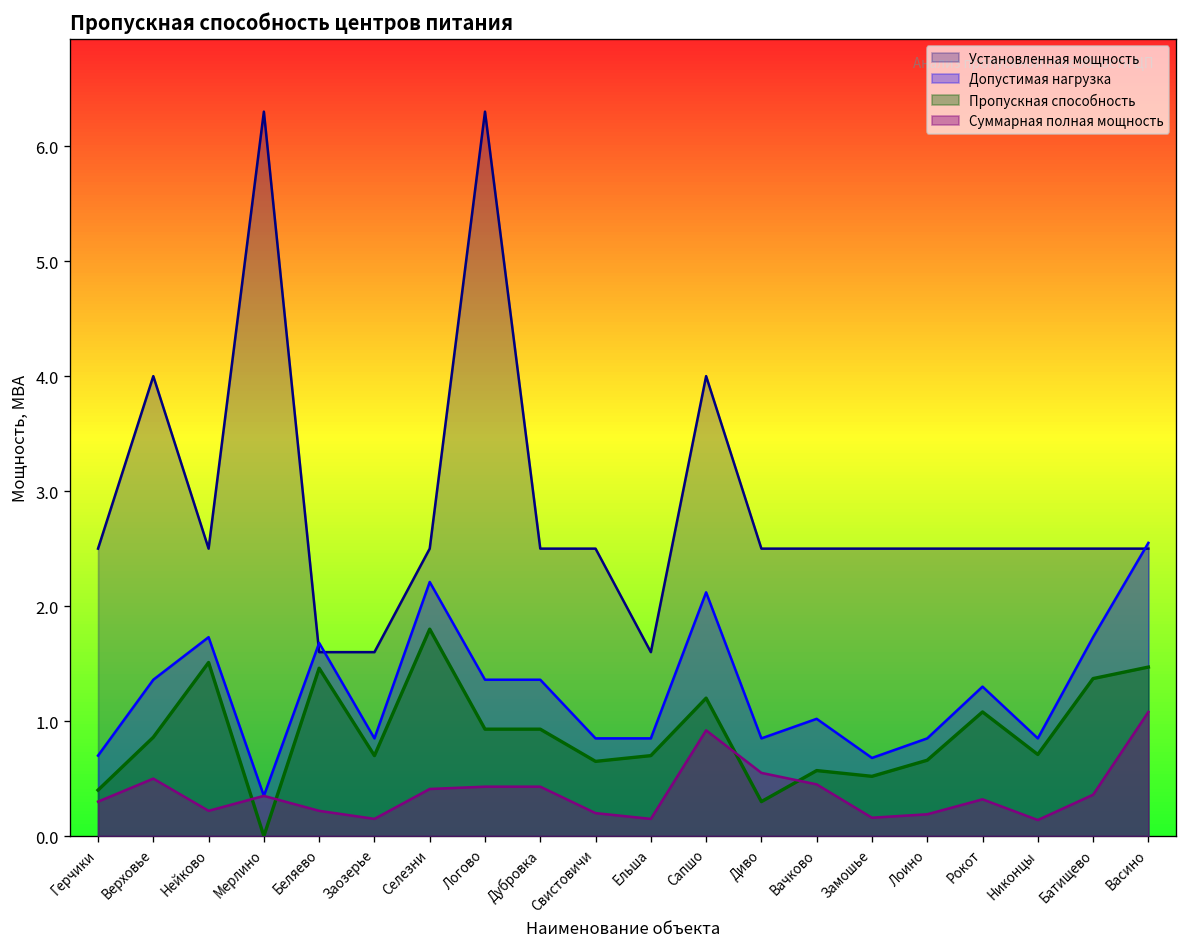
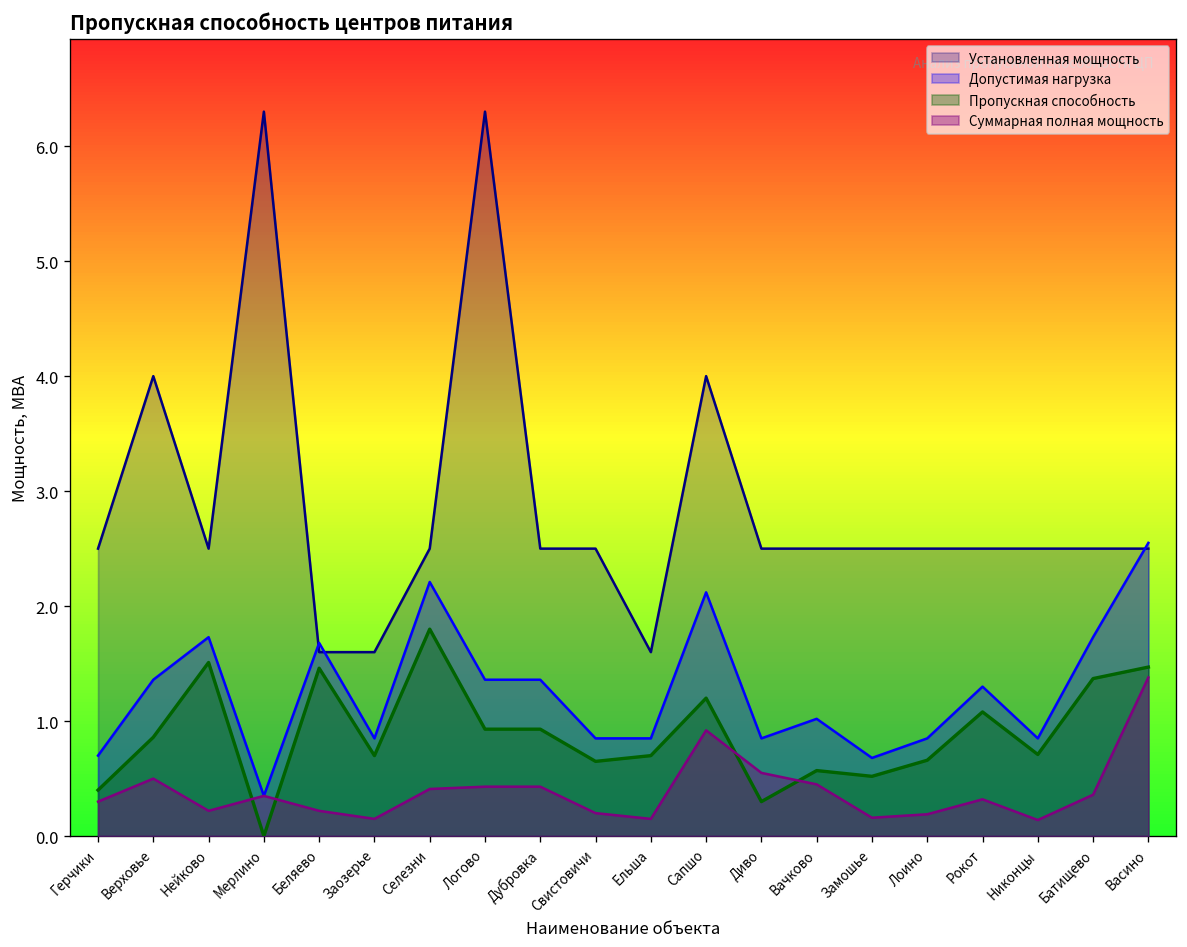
  {
    "Установленная мощность": {
      "Герчики": 2.5,
      "Верховье": 4.0,
      "Нейково": 2.5,
      "Мерлино": 6.3,
      "Беляево": 1.6,
      "Заозерье": 1.6,
      "Селезни": 2.5,
      "Логово": 6.3,
      "Дубровка": 2.5,
      "Свистовичи": 2.5,
      "Ельша": 1.6,
      "Сапшо": 4.0,
      "Диво": 2.5,
      "Вачково": 2.5,
      "Замошье": 2.5,
      "Лоино": 2.5,
      "Рокот": 2.5,
      "Никонцы": 2.5,
      "Батищево": 2.5,
      "Васино": 2.5
    },
    "Допустимая нагрузка": {
      "Герчики": 0.7,
      "Верховье": 1.4,
      "Нейково": 1.7,
      "Беляево": 1.7,
      "Заозерье": 0.9,
      "Селезни": 2.2,
      "Логово": 1.4,
      "Дубровка": 1.4,
      "Свистовичи": 0.9,
      "Ельша": 0.9,
      "Сапшо": 2.1,
      "Диво": 0.9,
      "Вачково": 1.0,
      "Замошье": 0.7,
      "Лоино": 0.9,
      "Рокот": 1.3,
      "Никонцы": 0.9,
      "Батищево": 1.7,
      "Васино": 2.6
    },
    "Пропускная способность": {
      "Герчики": 0.4,
      "Верховье": 0.9,
      "Нейково": 1.5,
      "Мерлино": 0.0,
      "Беляево": 1.5,
      "Заозерье": 0.7,
      "Селезни": 1.8,
      "Логово": 0.9,
      "Дубровка": 0.9,
      "Свистовичи": 0.7,
      "Ельша": 0.7,
      "Сапшо": 1.2,
      "Диво": 0.3,
      "Вачково": 0.6,
      "Замошье": 0.5,
      "Лоино": 0.7,
      "Рокот": 1.1,
      "Никонцы": 0.7,
      "Батищево": 1.4,
      "Васино": 1.5
    },
    "Суммарная полная мощность": {
      "Герчики": 0.3,
      "Верховье": 0.5,
      "Нейково": 0.2,
      "Беляево": 0.2,
      "Заозерье": 0.2,
      "Селезни": 0.4,
      "Логово": 0.4,
      "Дубровка": 0.4,
      "Свистовичи": 0.2,
      "Ельша": 0.2,
      "Сапшо": 0.9,
      "Диво": 0.6,
      "Вачково": 0.5,
      "Замошье": 0.2,
      "Лоино": 0.2,
      "Рокот": 0.3,
      "Никонцы": 0.1,
      "Батищево": 0.4,
-     "Васино": 1.1
+     "Васино": 1.4
    }
  }
